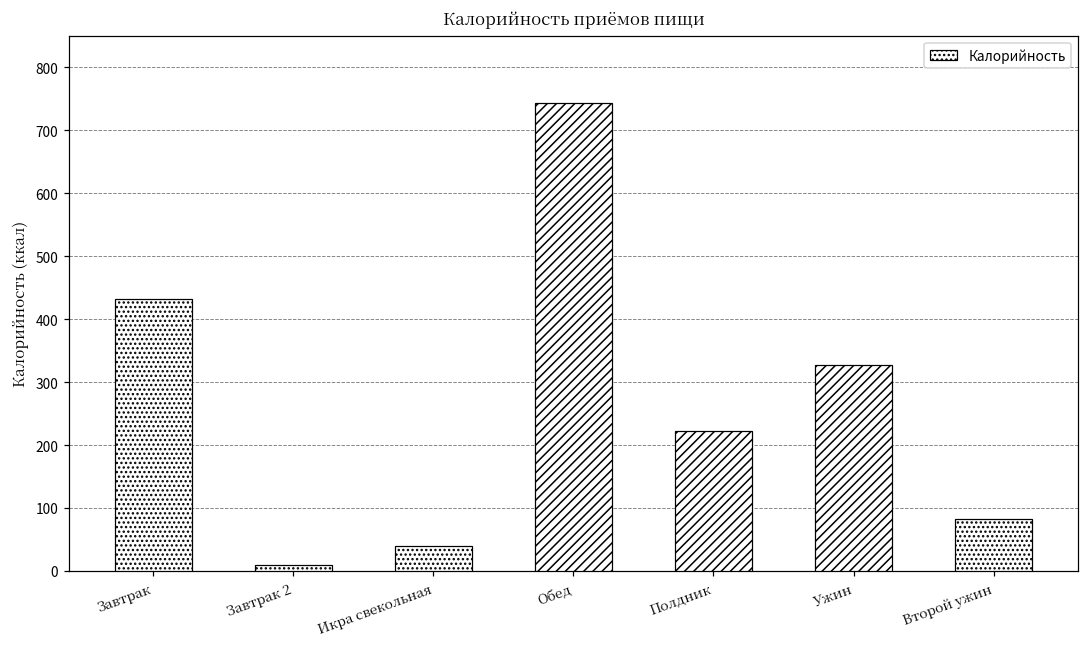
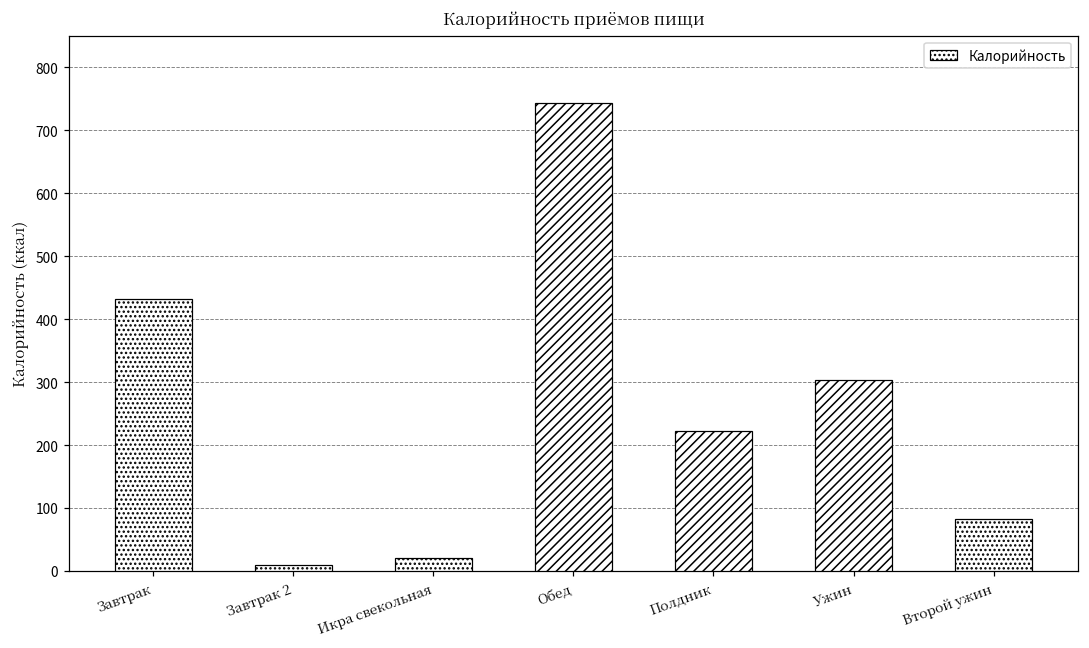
  {
    "Завтрак": 430,
    "Завтрак 2": 10,
-   "Икра свекольная": 40,
+   "Икра свекольная": 20,
    "Обед": 740,
    "Полдник": 220,
-   "Ужин": 330,
+   "Ужин": 300,
    "Второй ужин": 80
  }
